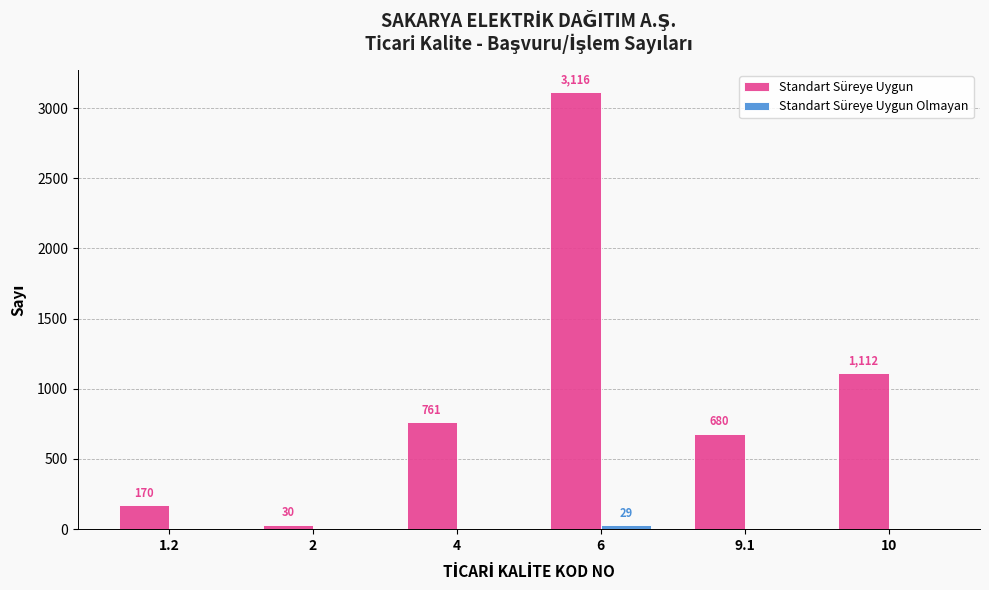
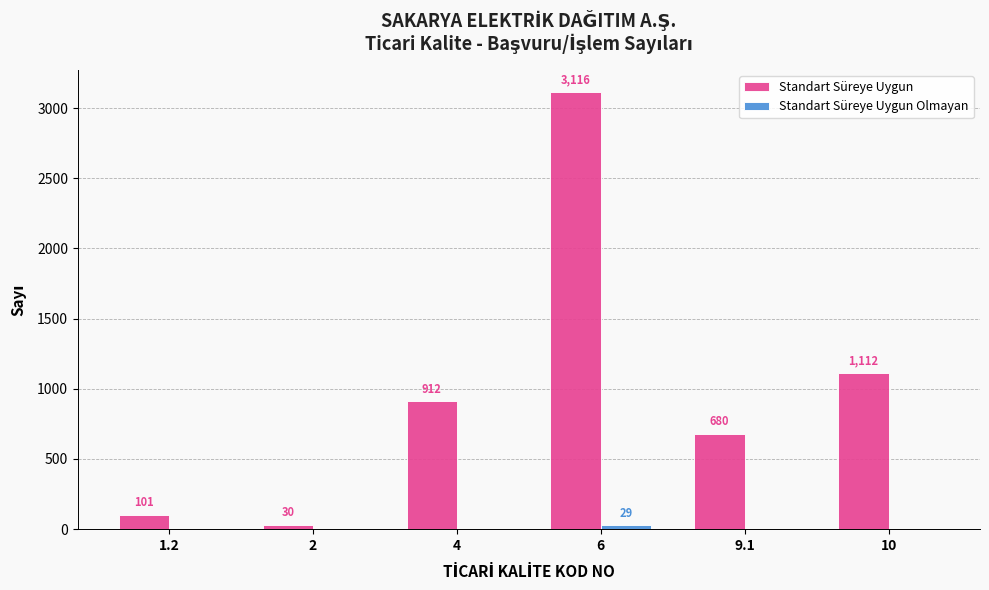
  {
    "Standart Süreye Uygun": {
-     "1.2": "170",
+     "1.2": "101",
      "2": "30",
-     "4": "761",
+     "4": "912",
      "6": "3,116",
      "9.1": "680",
      "10": "1,112"
    },
    "Standart Süreye Uygun Olmayan": {
      "6": "29"
    }
  }
